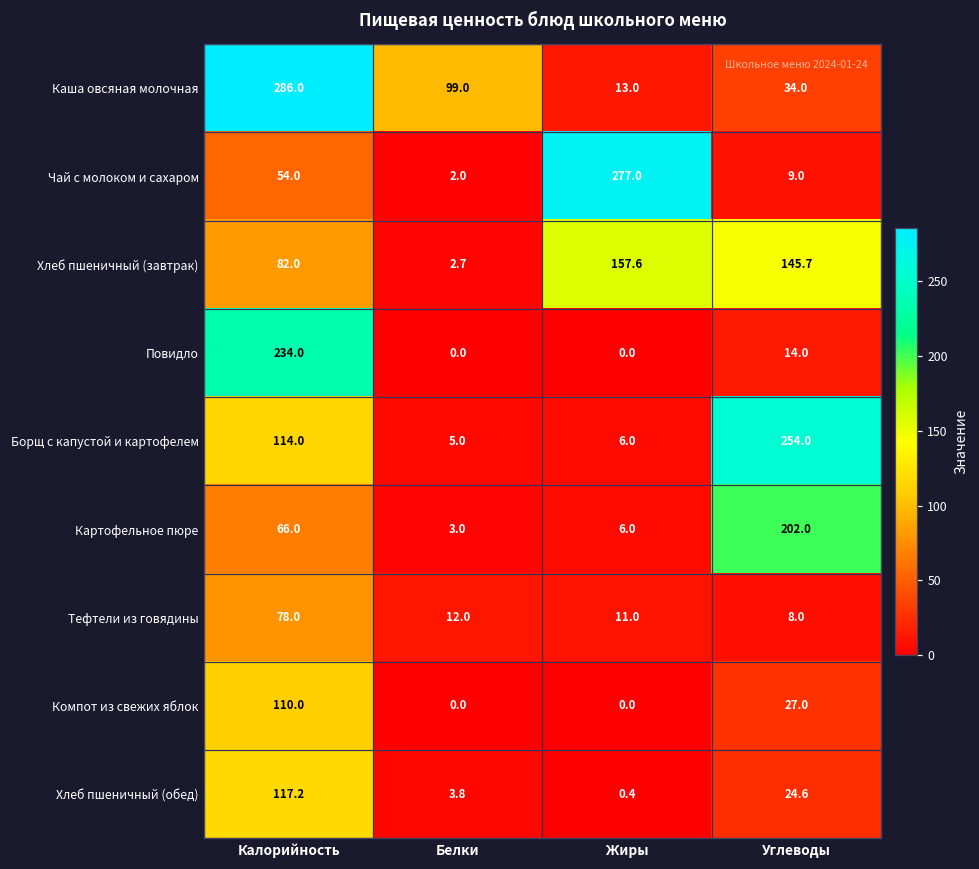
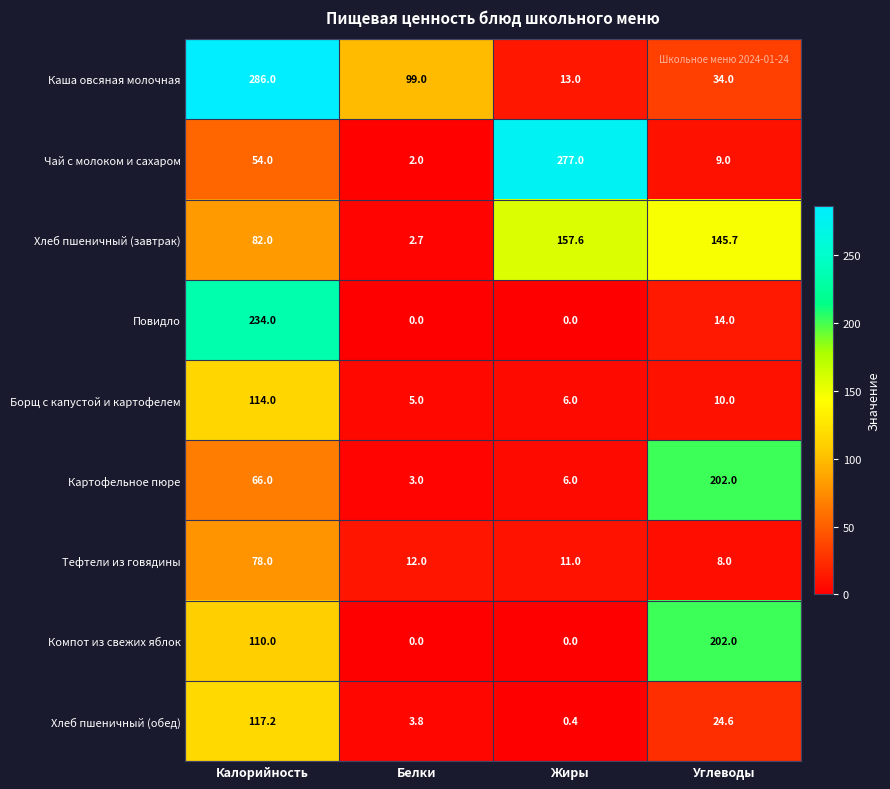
  {
    "Каша овсяная молочная": {
      "Калорийность": 286.0,
      "Белки": 99.0,
      "Жиры": 13.0
    },
    "Чай с молоком и сахаром": {
      "Калорийность": 54.0,
      "Белки": 2.0,
      "Жиры": 277.0,
      "Углеводы": 9.0
    },
    "Хлеб пшеничный (завтрак)": {
      "Калорийность": 82.0,
      "Белки": 2.7,
      "Жиры": 157.6,
      "Углеводы": 145.7
    },
    "Повидло": {
      "Калорийность": 234.0,
      "Белки": 0.0,
      "Жиры": 0.0,
      "Углеводы": 14.0
    },
    "Борщ с капустой и картофелем": {
      "Калорийность": 114.0,
      "Белки": 5.0,
      "Жиры": 6.0,
-     "Углеводы": 254.0
+     "Углеводы": 10.0
    },
    "Картофельное пюре": {
      "Калорийность": 66.0,
      "Белки": 3.0,
      "Жиры": 6.0,
      "Углеводы": 202.0
    },
    "Тефтели из говядины": {
      "Калорийность": 78.0,
      "Белки": 12.0,
      "Жиры": 11.0,
      "Углеводы": 8.0
    },
    "Компот из свежих яблок": {
      "Калорийность": 110.0,
      "Белки": 0.0,
      "Жиры": 0.0,
-     "Углеводы": 27.0
+     "Углеводы": 202.0
    },
    "Хлеб пшеничный (обед)": {
      "Калорийность": 117.2,
      "Белки": 3.8,
      "Жиры": 0.4,
      "Углеводы": 24.6
    }
  }
